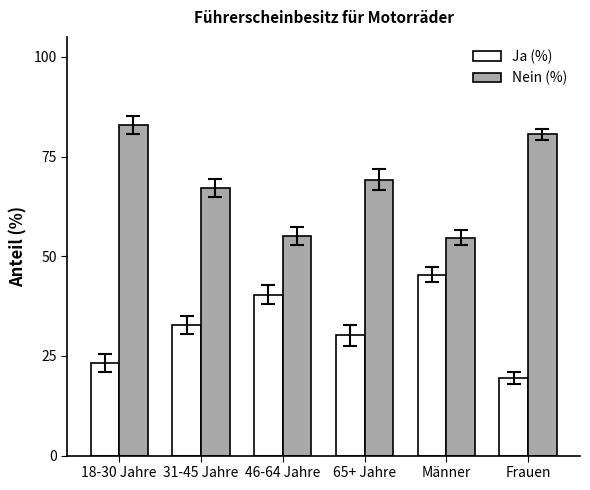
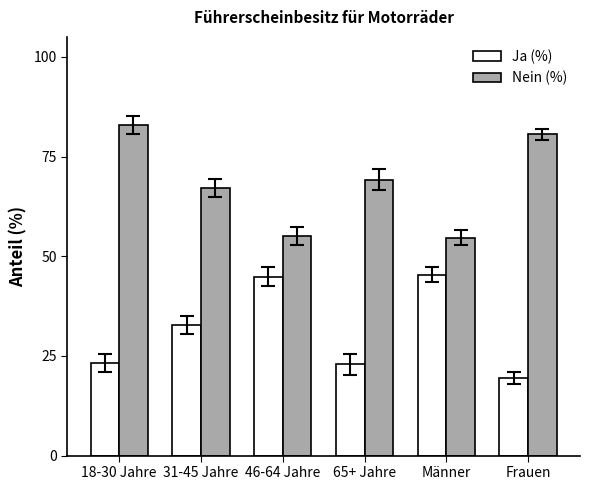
  {
    "Ja (%)": {
      "18-30 Jahre": 23,
      "31-45 Jahre": 33,
-     "46-64 Jahre": 40,
-     "65+ Jahre": 30,
+     "46-64 Jahre": 45,
+     "65+ Jahre": 23,
      "Männer": 45,
      "Frauen": 19
    },
    "Nein (%)": {
      "18-30 Jahre": 83,
      "31-45 Jahre": 67,
      "46-64 Jahre": 55,
      "65+ Jahre": 69,
      "Männer": 55,
      "Frauen": 81
    }
  }
